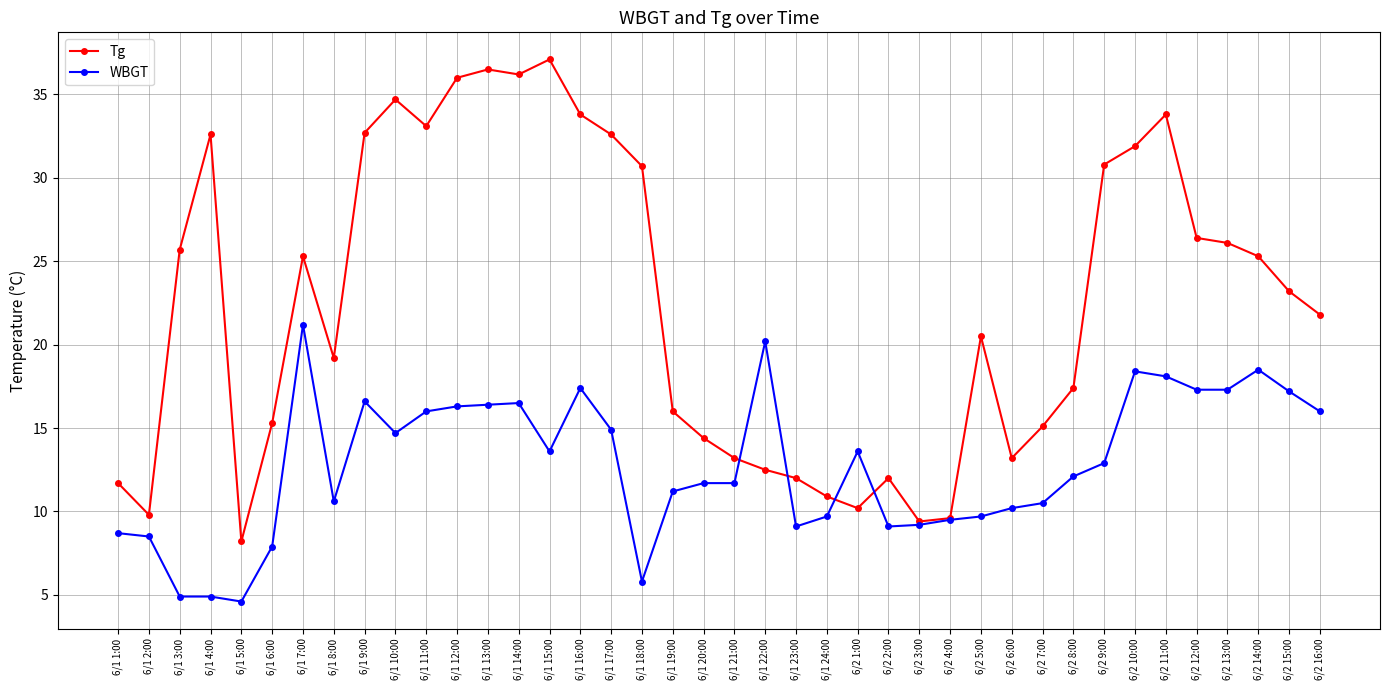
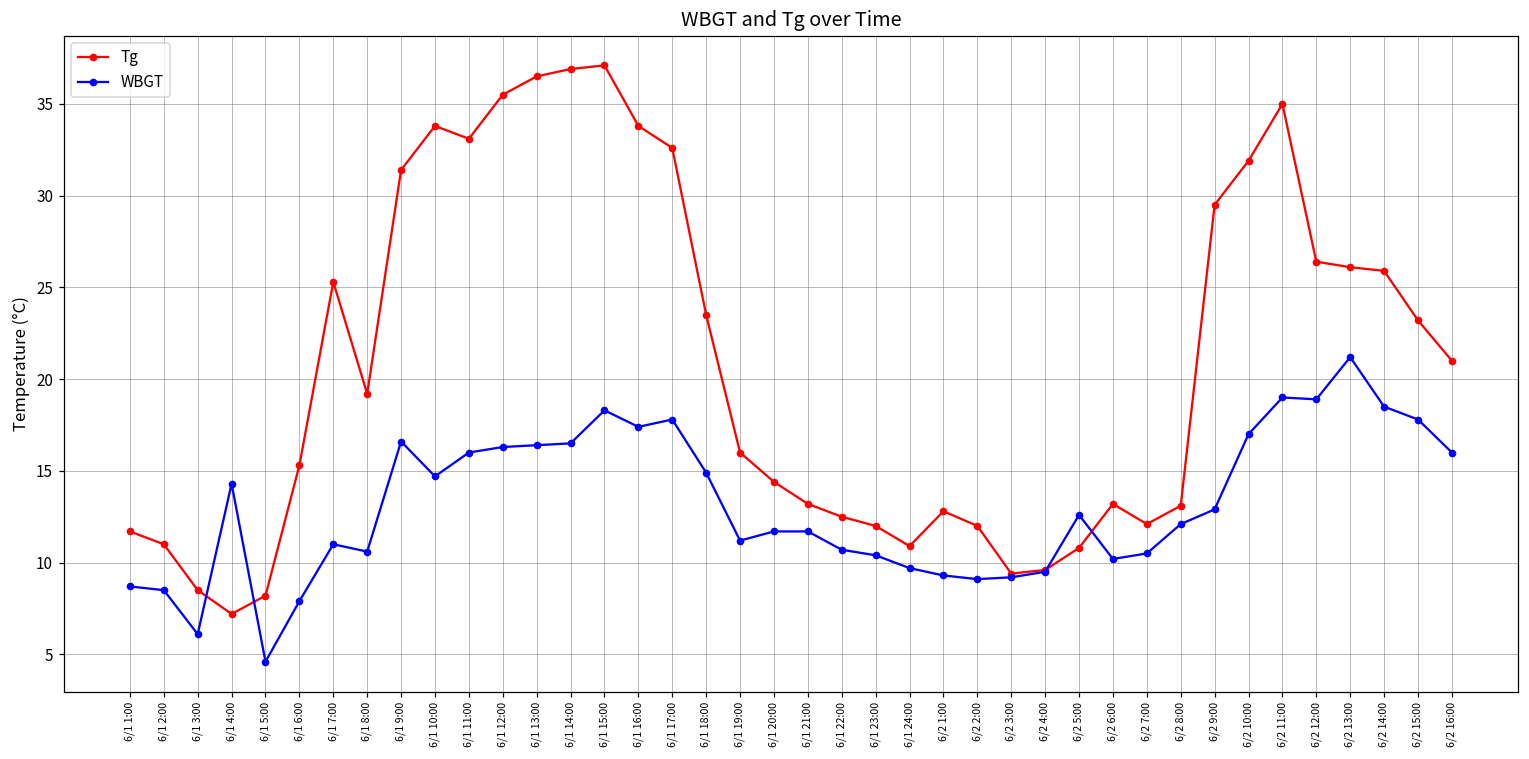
  {
    "Tg": {
      "6/1 1:00": 11.7,
-     "6/1 2:00": 9.8,
-     "6/1 3:00": 25.7,
-     "6/1 4:00": 32.6,
+     "6/1 2:00": 11.0,
+     "6/1 3:00": 8.5,
+     "6/1 4:00": 7.2,
      "6/1 5:00": 8.2,
      "6/1 6:00": 15.3,
      "6/1 7:00": 25.3,
      "6/1 8:00": 19.2,
-     "6/1 9:00": 32.7,
-     "6/1 10:00": 34.7,
+     "6/1 9:00": 31.4,
+     "6/1 10:00": 33.8,
      "6/1 11:00": 33.1,
-     "6/1 12:00": 36.0,
+     "6/1 12:00": 35.5,
      "6/1 13:00": 36.5,
-     "6/1 14:00": 36.2,
+     "6/1 14:00": 36.9,
      "6/1 15:00": 37.1,
      "6/1 16:00": 33.8,
      "6/1 17:00": 32.6,
-     "6/1 18:00": 30.7,
+     "6/1 18:00": 23.5,
      "6/1 19:00": 16.0,
      "6/1 20:00": 14.4,
      "6/1 21:00": 13.2,
      "6/1 22:00": 12.5,
      "6/1 23:00": 12.0,
      "6/1 24:00": 10.9,
-     "6/2 1:00": 10.2,
+     "6/2 1:00": 12.8,
      "6/2 2:00": 12.0,
      "6/2 3:00": 9.4,
-     "6/2 5:00": 20.5,
+     "6/2 5:00": 10.8,
      "6/2 6:00": 13.2,
-     "6/2 7:00": 15.1,
-     "6/2 8:00": 17.4,
-     "6/2 9:00": 30.8,
+     "6/2 7:00": 12.1,
+     "6/2 8:00": 13.1,
+     "6/2 9:00": 29.5,
      "6/2 10:00": 31.9,
-     "6/2 11:00": 33.8,
+     "6/2 11:00": 35.0,
      "6/2 12:00": 26.4,
      "6/2 13:00": 26.1,
-     "6/2 14:00": 25.3,
+     "6/2 14:00": 25.9,
      "6/2 15:00": 23.2,
-     "6/2 16:00": 21.8
+     "6/2 16:00": 21.0
    },
    "WBGT": {
      "6/1 1:00": 8.7,
      "6/1 2:00": 8.5,
-     "6/1 3:00": 4.9,
-     "6/1 4:00": 4.9,
+     "6/1 3:00": 6.1,
+     "6/1 4:00": 14.3,
      "6/1 5:00": 4.6,
      "6/1 6:00": 7.9,
-     "6/1 7:00": 21.2,
+     "6/1 7:00": 11.0,
      "6/1 8:00": 10.6,
      "6/1 9:00": 16.6,
      "6/1 10:00": 14.7,
      "6/1 11:00": 16.0,
      "6/1 12:00": 16.3,
      "6/1 13:00": 16.4,
      "6/1 14:00": 16.5,
-     "6/1 15:00": 13.6,
+     "6/1 15:00": 18.3,
      "6/1 16:00": 17.4,
-     "6/1 17:00": 14.9,
-     "6/1 18:00": 5.8,
+     "6/1 17:00": 17.8,
+     "6/1 18:00": 14.9,
      "6/1 19:00": 11.2,
      "6/1 20:00": 11.7,
      "6/1 21:00": 11.7,
-     "6/1 22:00": 20.2,
-     "6/1 23:00": 9.1,
+     "6/1 22:00": 10.7,
+     "6/1 23:00": 10.4,
      "6/1 24:00": 9.7,
-     "6/2 1:00": 13.6,
+     "6/2 1:00": 9.3,
      "6/2 2:00": 9.1,
      "6/2 3:00": 9.2,
-     "6/2 5:00": 9.7,
+     "6/2 5:00": 12.6,
      "6/2 6:00": 10.2,
      "6/2 7:00": 10.5,
      "6/2 8:00": 12.1,
      "6/2 9:00": 12.9,
-     "6/2 10:00": 18.4,
-     "6/2 11:00": 18.1,
-     "6/2 12:00": 17.3,
-     "6/2 13:00": 17.3,
+     "6/2 10:00": 17.0,
+     "6/2 11:00": 19.0,
+     "6/2 12:00": 18.9,
+     "6/2 13:00": 21.2,
      "6/2 14:00": 18.5,
-     "6/2 15:00": 17.2,
+     "6/2 15:00": 17.8,
      "6/2 16:00": 16.0
    }
  }
